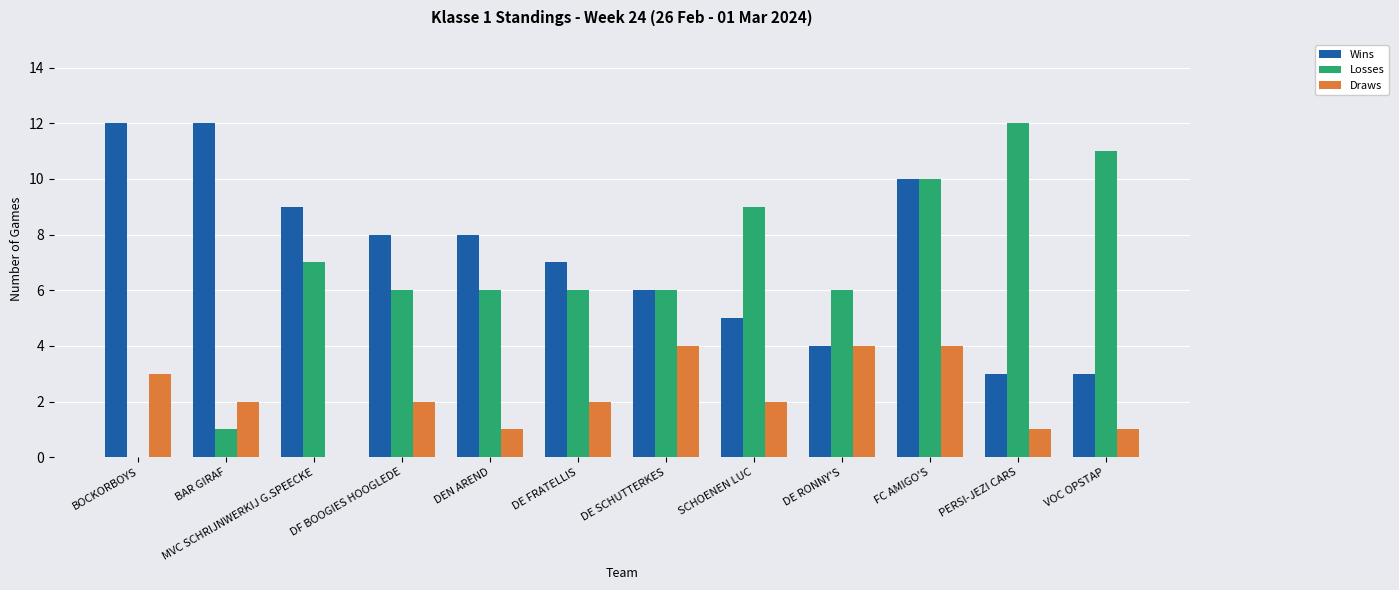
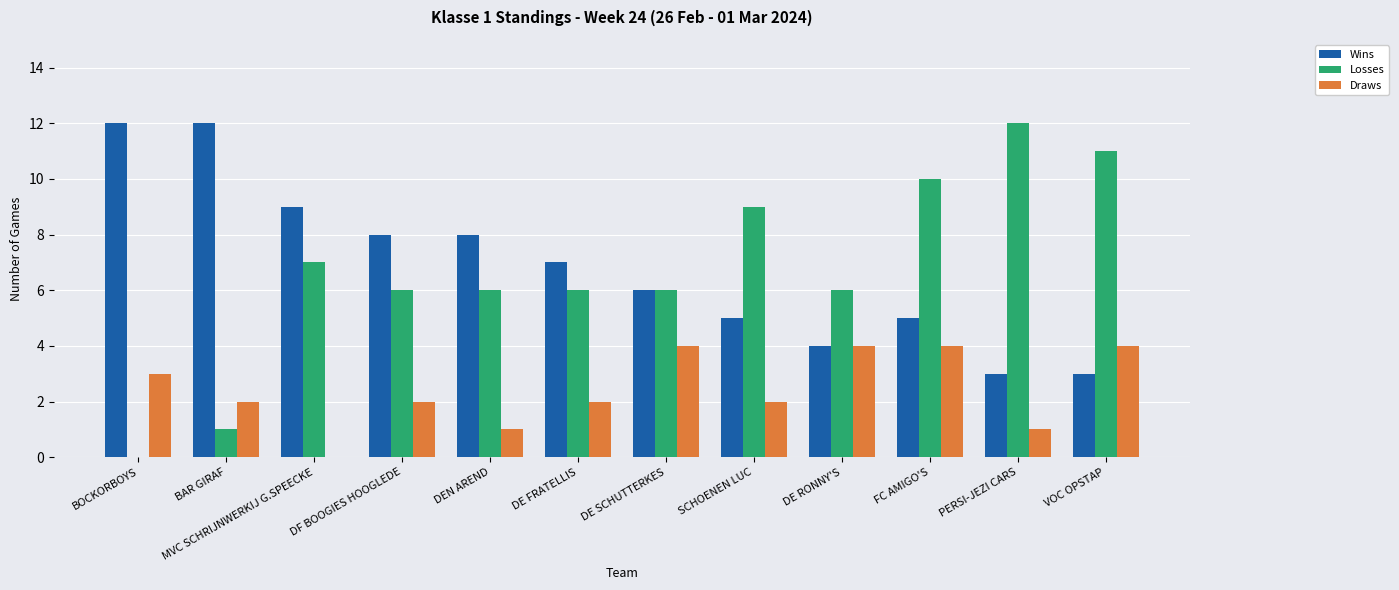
  {
    "Wins": {
      "BOCKORBOYS": 12,
      "BAR GIRAF": 12,
      "MVC SCHRIJNWERKIJ G.SPEECKE": 9,
      "DF BOOGIES HOOGLEDE": 8,
      "DEN AREND": 8,
      "DE FRATELLIS": 7,
      "DE SCHUTTERKES": 6,
      "SCHOENEN LUC": 5,
      "DE RONNY'S": 4,
-     "FC AMIGO'S": 10,
+     "FC AMIGO'S": 5,
      "PERSI-JEZI CARS": 3,
      "VOC OPSTAP": 3
    },
    "Losses": {
      "BOCKORBOYS": 0,
      "BAR GIRAF": 1,
      "MVC SCHRIJNWERKIJ G.SPEECKE": 7,
      "DF BOOGIES HOOGLEDE": 6,
      "DEN AREND": 6,
      "DE FRATELLIS": 6,
      "DE SCHUTTERKES": 6,
      "SCHOENEN LUC": 9,
      "DE RONNY'S": 6,
      "FC AMIGO'S": 10,
      "PERSI-JEZI CARS": 12,
      "VOC OPSTAP": 11
    },
    "Draws": {
      "BOCKORBOYS": 3,
      "BAR GIRAF": 2,
      "MVC SCHRIJNWERKIJ G.SPEECKE": 0,
      "DF BOOGIES HOOGLEDE": 2,
      "DEN AREND": 1,
      "DE FRATELLIS": 2,
      "DE SCHUTTERKES": 4,
      "SCHOENEN LUC": 2,
      "DE RONNY'S": 4,
      "FC AMIGO'S": 4,
      "PERSI-JEZI CARS": 1,
-     "VOC OPSTAP": 1
+     "VOC OPSTAP": 4
    }
  }
